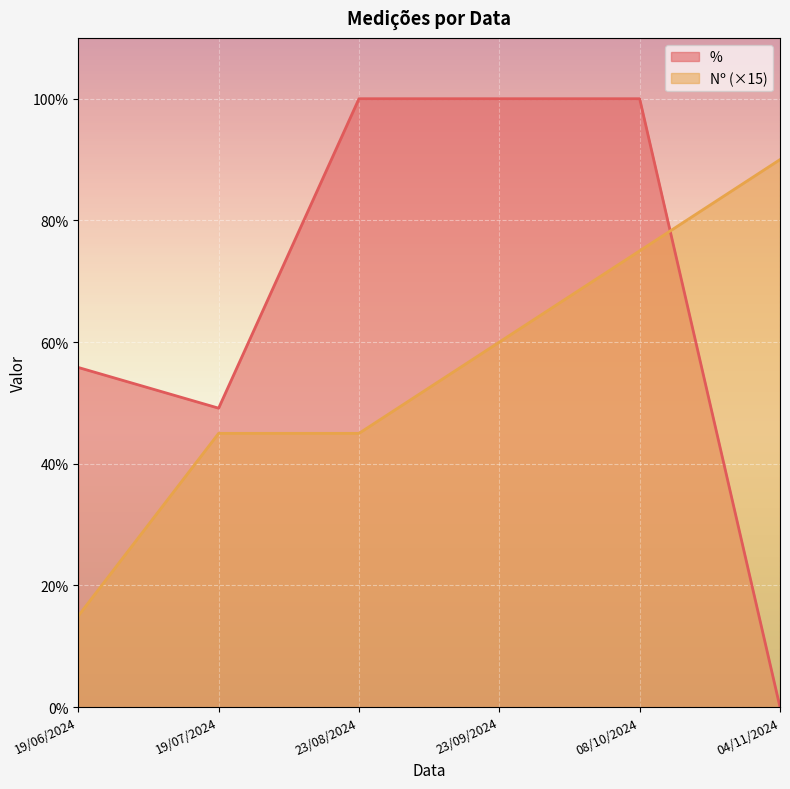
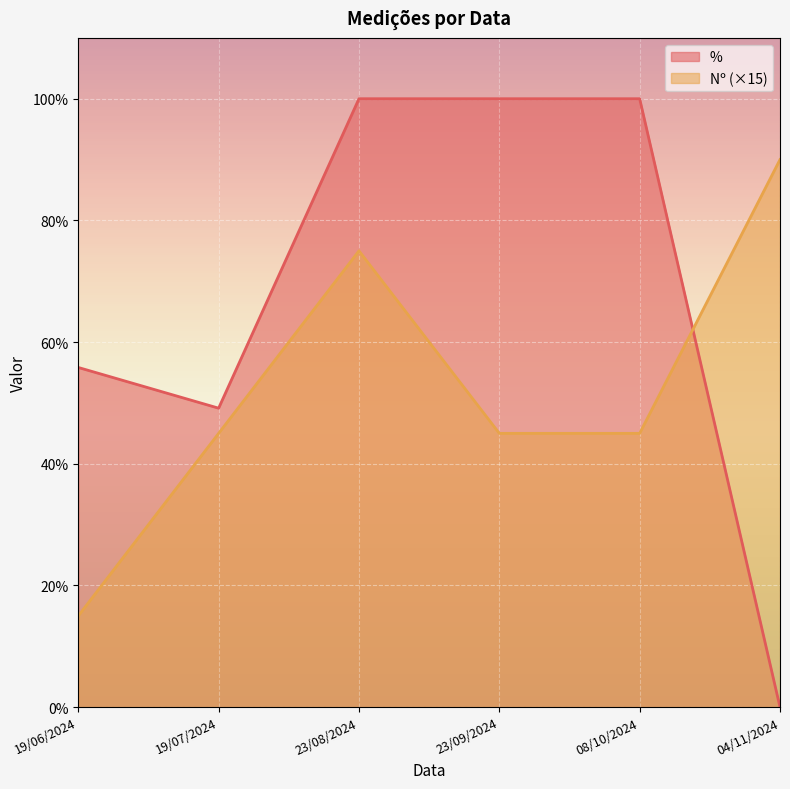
  {
    "%": {
      "19/06/2024": "56%",
      "19/07/2024": "49%",
      "23/08/2024": "100%",
      "23/09/2024": "100%",
      "08/10/2024": "100%",
      "04/11/2024": "0%"
    },
    "Nº (×15)": {
      "19/06/2024": "15%",
      "19/07/2024": "45%",
-     "23/08/2024": "45%",
-     "23/09/2024": "60%",
-     "08/10/2024": "75%",
+     "23/08/2024": "75%",
+     "23/09/2024": "45%",
+     "08/10/2024": "45%",
      "04/11/2024": "90%"
    }
  }
